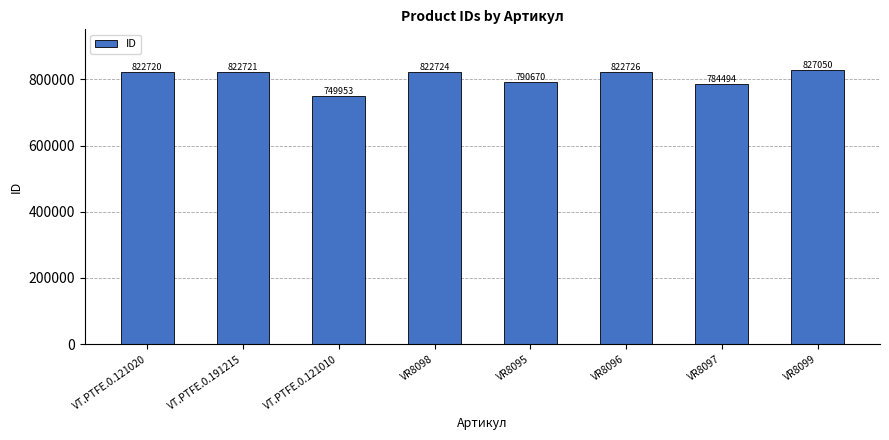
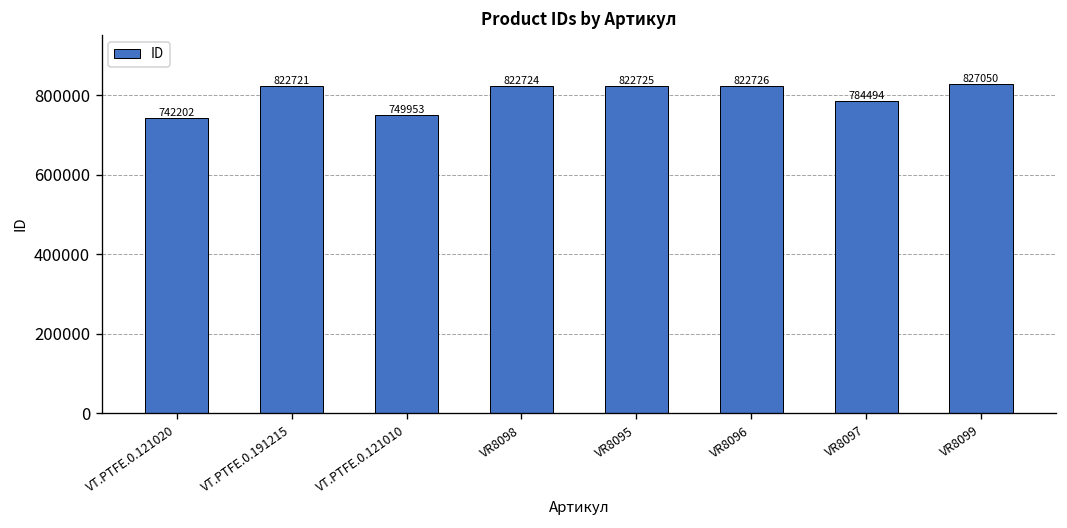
  {
-   "VT.PTFE.0.121020": 822720,
+   "VT.PTFE.0.121020": 742202,
    "VT.PTFE.0.191215": 822721,
    "VT.PTFE.0.121010": 749953,
    "VR8098": 822724,
-   "VR8095": 790670,
+   "VR8095": 822725,
    "VR8096": 822726,
    "VR8097": 784494,
    "VR8099": 827050
  }
